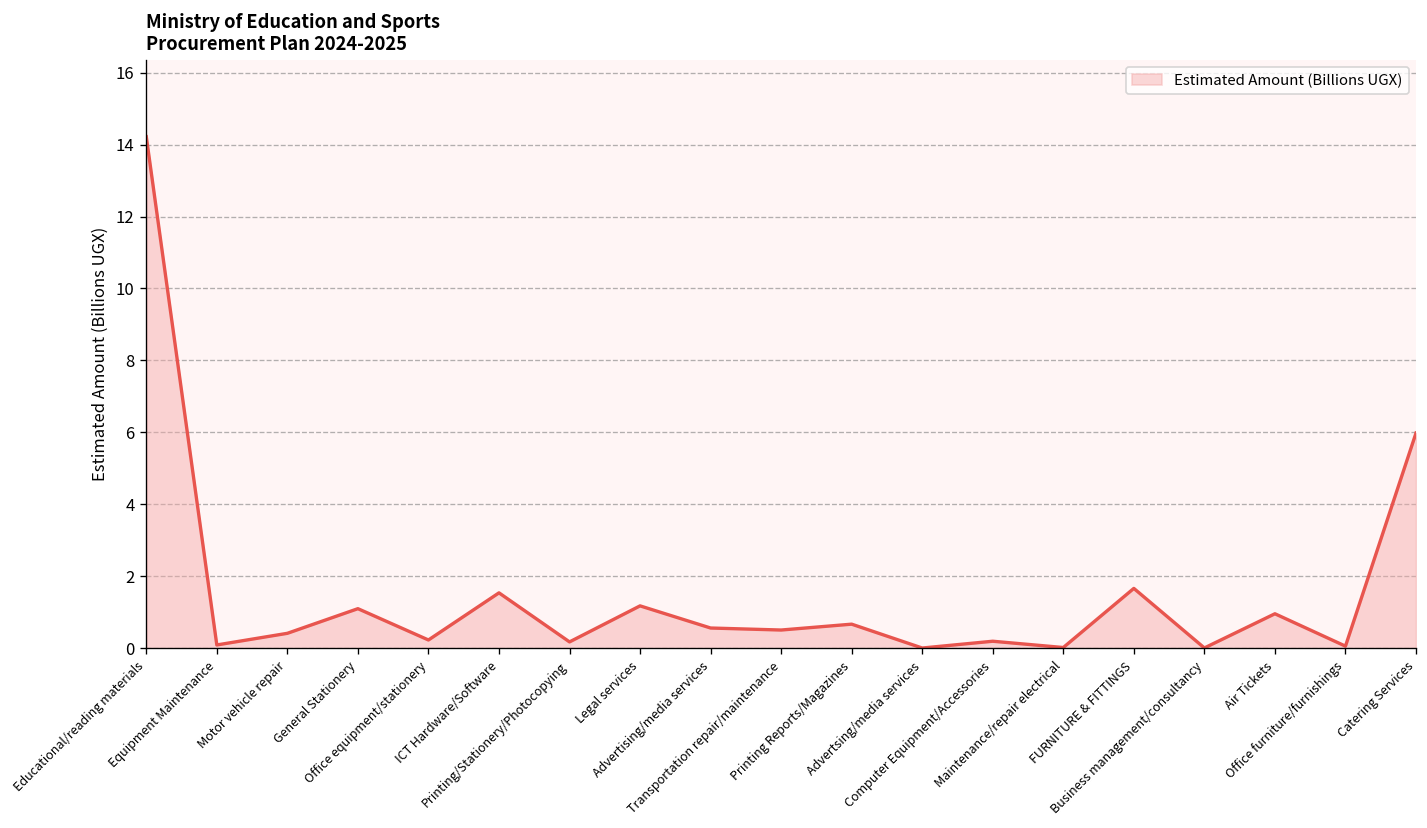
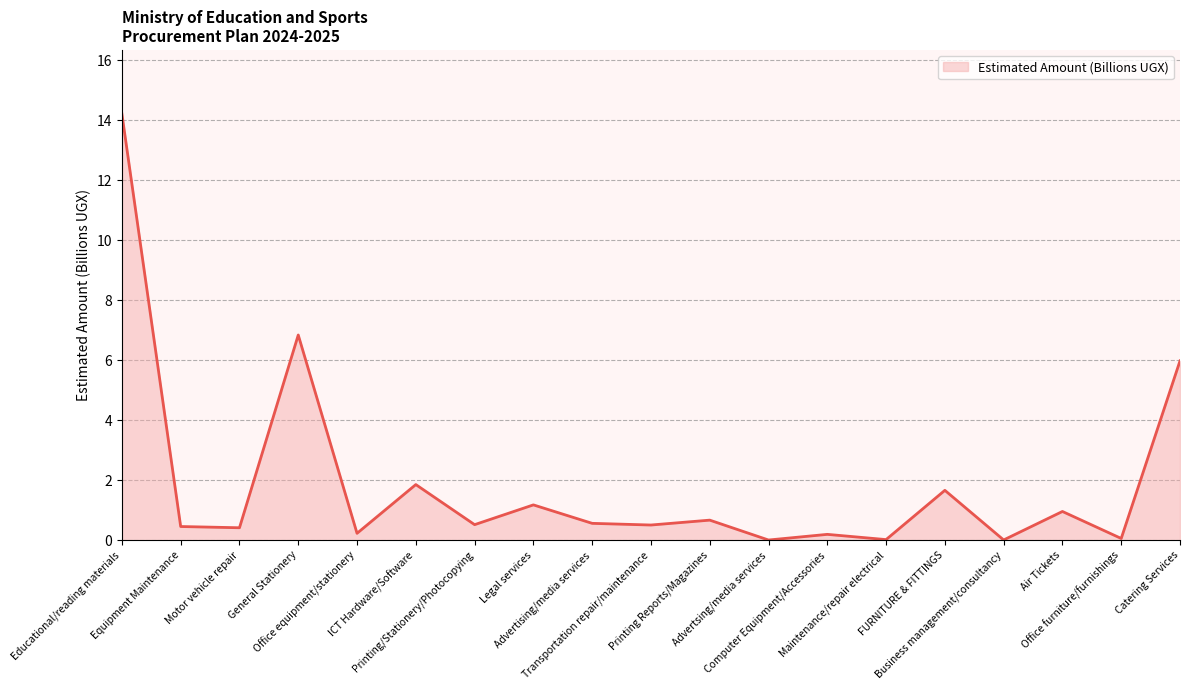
  {
    "Educational/reading materials": 14.2,
-   "Equipment Maintenance": 0.1,
+   "Equipment Maintenance": 0.5,
    "Motor vehicle repair": 0.4,
-   "General Stationery": 1.1,
+   "General Stationery": 6.8,
    "Office equipment/stationery": 0.2,
-   "ICT Hardware/Software": 1.5,
-   "Printing/Stationery/Photocopying": 0.2,
+   "ICT Hardware/Software": 1.9,
+   "Printing/Stationery/Photocopying": 0.5,
    "Legal services": 1.2,
    "Advertising/media services": 0.6,
    "Transportation repair/maintenance": 0.5,
    "Printing Reports/Magazines": 0.7,
    "Advertsing/media services": 0.0,
    "Computer Equipment/Accessories": 0.2,
    "Maintenance/repair electrical": 0.0,
    "FURNITURE & FITTINGS": 1.7,
    "Business management/consultancy": 0.0,
    "Air Tickets": 1.0,
    "Office furniture/furnishings": 0.1,
    "Catering Services": 6.0
  }
